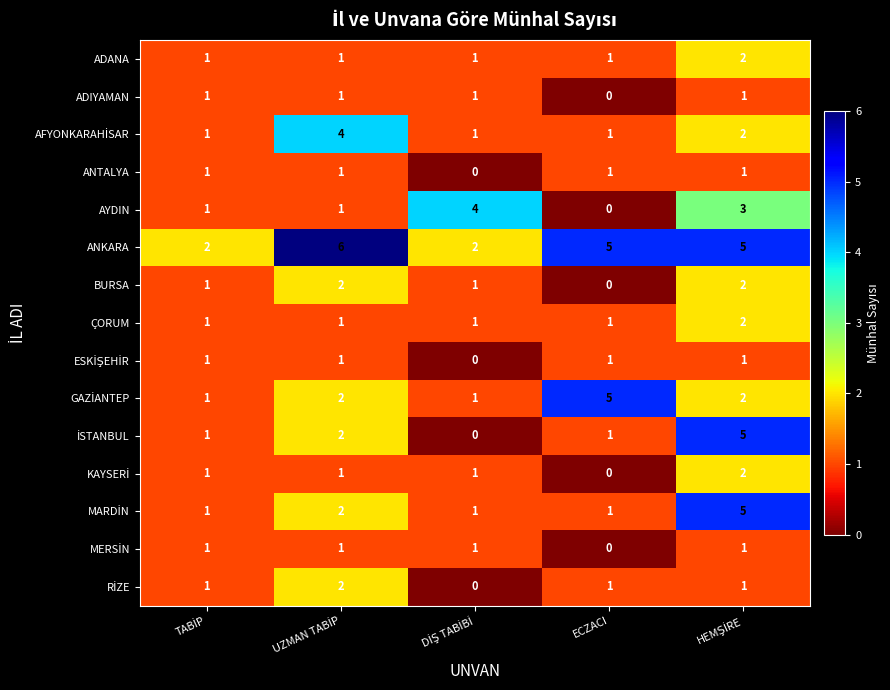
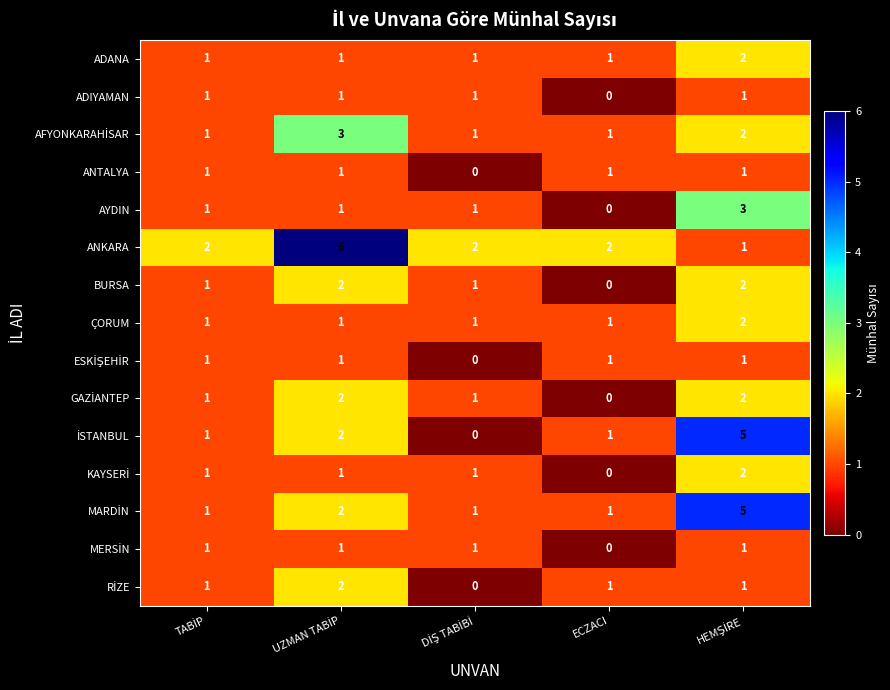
  {
    "ADANA": {
      "TABİP": 1,
      "UZMAN TABİP": 1,
      "DİŞ TABİBİ": 1,
      "ECZACI": 1,
      "HEMŞİRE": 2
    },
    "ADIYAMAN": {
      "TABİP": 1,
      "UZMAN TABİP": 1,
      "DİŞ TABİBİ": 1,
      "ECZACI": 0,
      "HEMŞİRE": 1
    },
    "AFYONKARAHİSAR": {
      "TABİP": 1,
-     "UZMAN TABİP": 4,
+     "UZMAN TABİP": 3,
      "DİŞ TABİBİ": 1,
      "ECZACI": 1,
      "HEMŞİRE": 2
    },
    "ANTALYA": {
      "TABİP": 1,
      "UZMAN TABİP": 1,
      "DİŞ TABİBİ": 0,
      "ECZACI": 1,
      "HEMŞİRE": 1
    },
    "AYDIN": {
      "TABİP": 1,
      "UZMAN TABİP": 1,
-     "DİŞ TABİBİ": 4,
+     "DİŞ TABİBİ": 1,
      "ECZACI": 0,
      "HEMŞİRE": 3
    },
    "ANKARA": {
      "TABİP": 2,
      "UZMAN TABİP": 6,
      "DİŞ TABİBİ": 2,
-     "ECZACI": 5,
-     "HEMŞİRE": 5
+     "ECZACI": 2,
+     "HEMŞİRE": 1
    },
    "BURSA": {
      "TABİP": 1,
      "UZMAN TABİP": 2,
      "DİŞ TABİBİ": 1,
      "ECZACI": 0,
      "HEMŞİRE": 2
    },
    "ÇORUM": {
      "TABİP": 1,
      "UZMAN TABİP": 1,
      "DİŞ TABİBİ": 1,
      "ECZACI": 1,
      "HEMŞİRE": 2
    },
    "ESKİŞEHİR": {
      "TABİP": 1,
      "UZMAN TABİP": 1,
      "DİŞ TABİBİ": 0,
      "ECZACI": 1,
      "HEMŞİRE": 1
    },
    "GAZİANTEP": {
      "TABİP": 1,
      "UZMAN TABİP": 2,
      "DİŞ TABİBİ": 1,
-     "ECZACI": 5,
+     "ECZACI": 0,
      "HEMŞİRE": 2
    },
    "İSTANBUL": {
      "TABİP": 1,
      "UZMAN TABİP": 2,
      "DİŞ TABİBİ": 0,
      "ECZACI": 1,
      "HEMŞİRE": 5
    },
    "KAYSERİ": {
      "TABİP": 1,
      "UZMAN TABİP": 1,
      "DİŞ TABİBİ": 1,
      "ECZACI": 0,
      "HEMŞİRE": 2
    },
    "MARDİN": {
      "TABİP": 1,
      "UZMAN TABİP": 2,
      "DİŞ TABİBİ": 1,
      "ECZACI": 1,
      "HEMŞİRE": 5
    },
    "MERSİN": {
      "TABİP": 1,
      "UZMAN TABİP": 1,
      "DİŞ TABİBİ": 1,
      "ECZACI": 0,
      "HEMŞİRE": 1
    },
    "RİZE": {
      "TABİP": 1,
      "UZMAN TABİP": 2,
      "DİŞ TABİBİ": 0,
      "ECZACI": 1,
      "HEMŞİRE": 1
    }
  }
